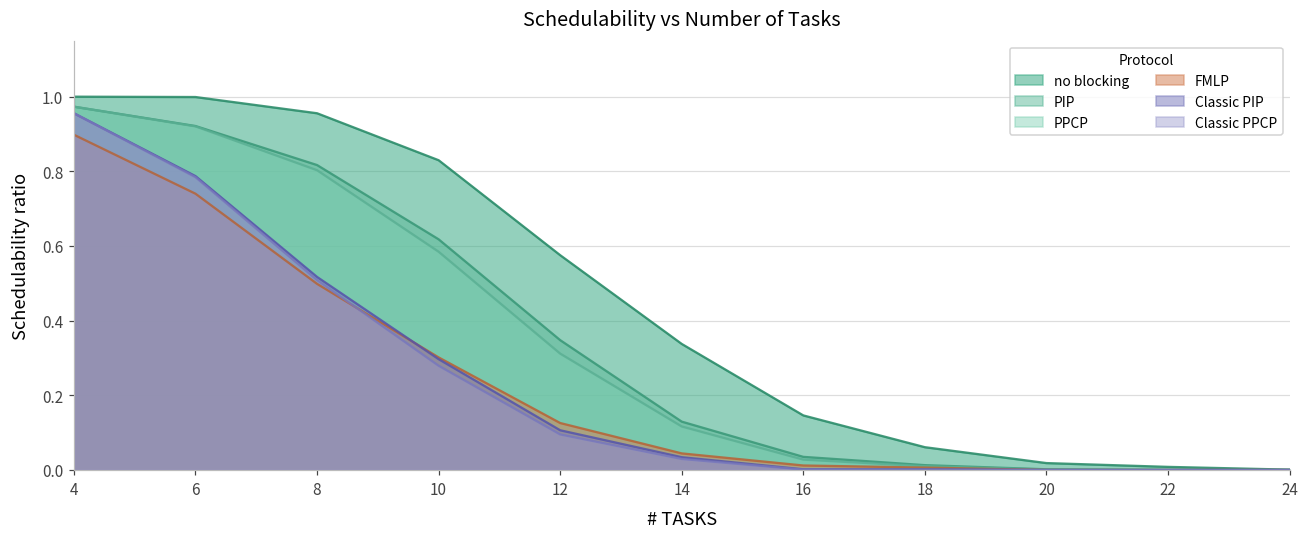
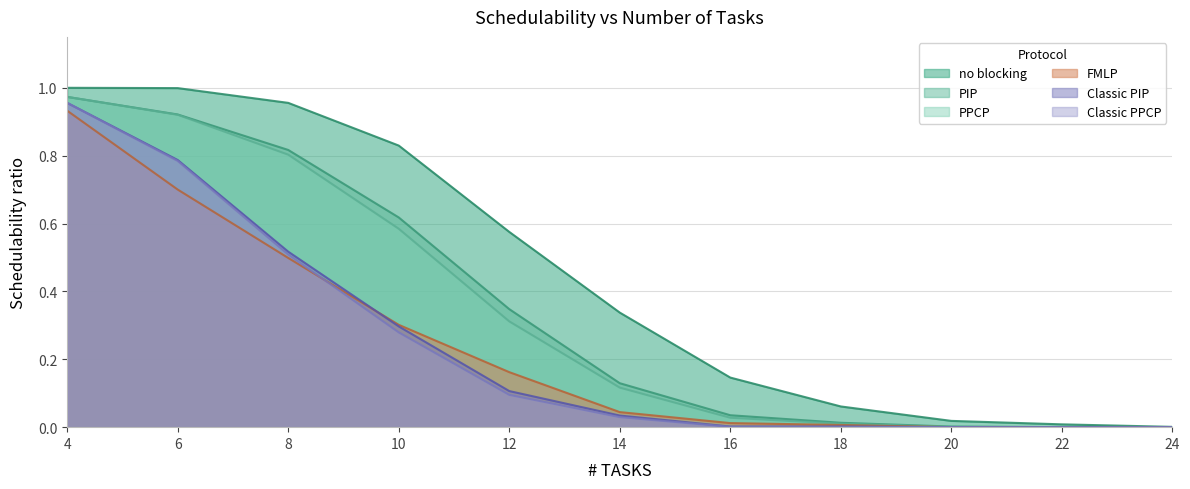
  {
    "FMLP": {
-     "4": 0.90,
-     "6": 0.74,
+     "4": 0.93,
+     "6": 0.70,
      "8": 0.50,
-     "12": 0.13,
+     "12": 0.16,
      "14": 0.04,
      "16": 0.01
    }
  }
